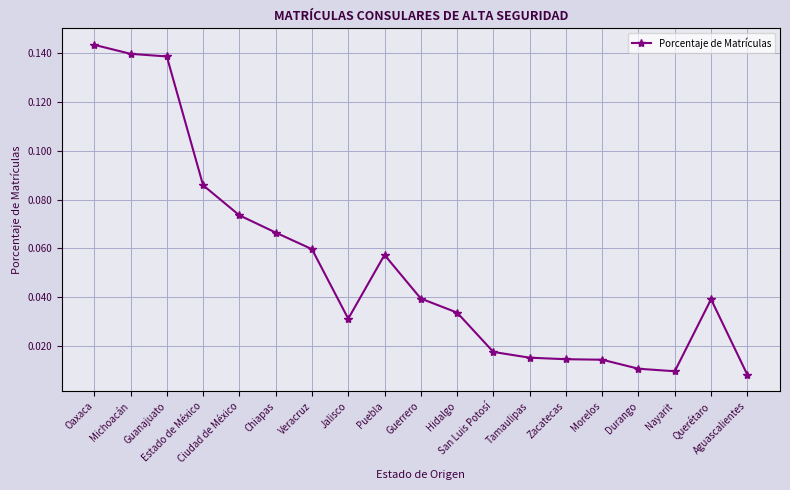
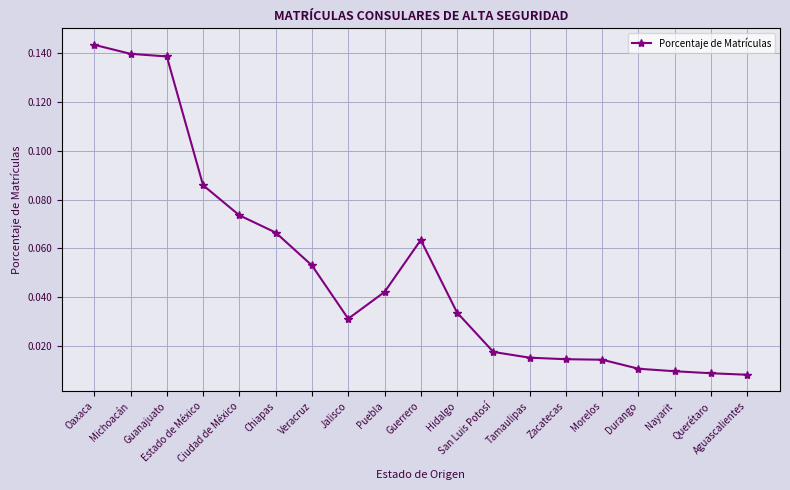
  {
    "Oaxaca": 0.143,
    "Michoacán": 0.140,
    "Guanajuato": 0.139,
    "Estado de México": 0.086,
    "Ciudad de México": 0.074,
    "Chiapas": 0.066,
-   "Veracruz": 0.060,
+   "Veracruz": 0.053,
    "Jalisco": 0.031,
-   "Puebla": 0.057,
-   "Guerrero": 0.039,
+   "Puebla": 0.042,
+   "Guerrero": 0.063,
    "Hidalgo": 0.034,
    "San Luis Potosí": 0.018,
    "Tamaulipas": 0.015,
    "Zacatecas": 0.015,
    "Morelos": 0.014,
    "Durango": 0.011,
    "Nayarit": 0.010,
-   "Querétaro": 0.039,
+   "Querétaro": 0.009,
    "Aguascalientes": 0.008
  }
